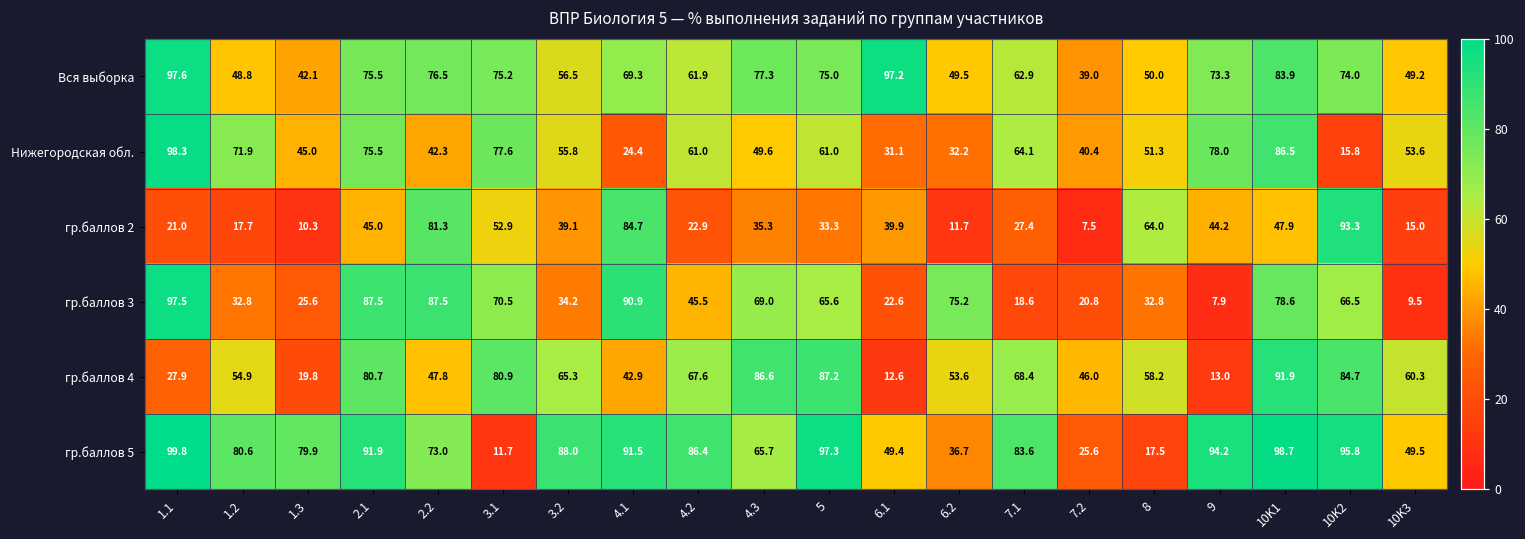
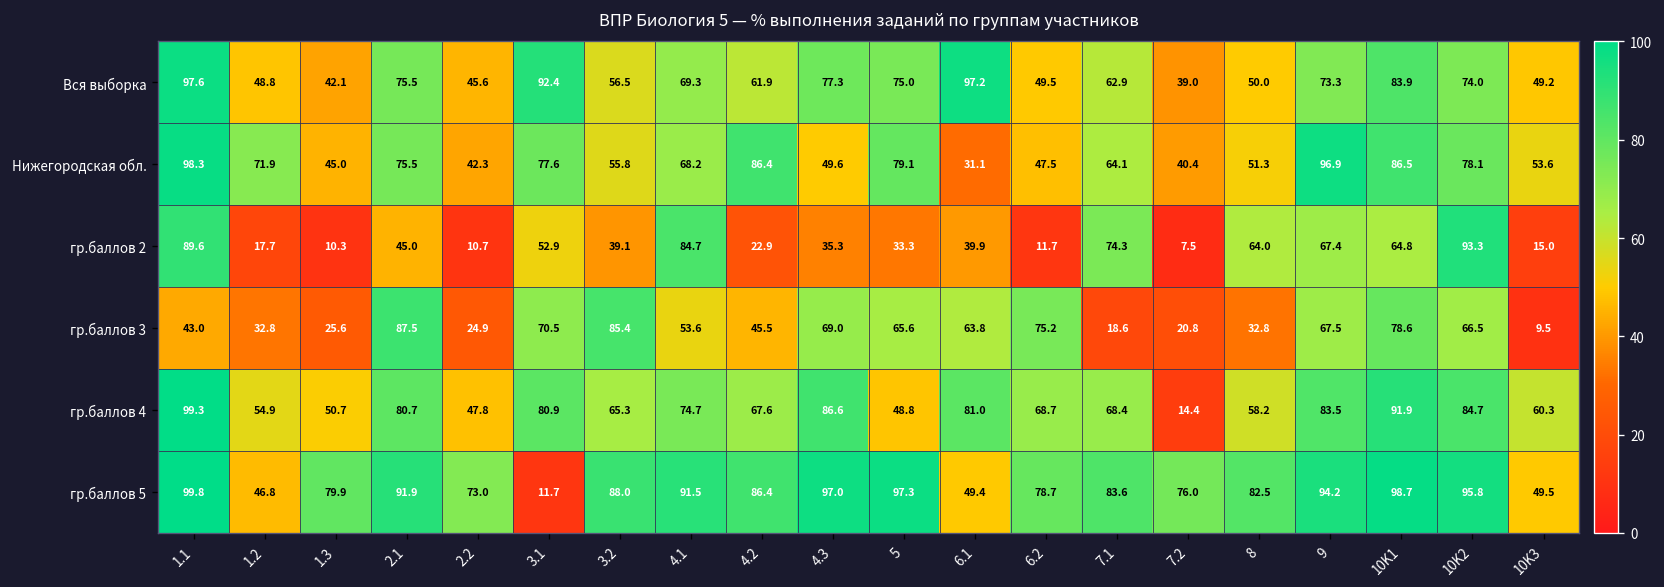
  {
    "Вся выборка": {
      "1.1": 97.6,
      "1.2": 48.8,
      "1.3": 42.1,
      "2.1": 75.5,
-     "2.2": 76.5,
-     "3.1": 75.2,
+     "2.2": 45.6,
+     "3.1": 92.4,
      "3.2": 56.5,
      "4.1": 69.3,
      "4.2": 61.9,
      "4.3": 77.3,
      "5": 75.0,
      "6.1": 97.2,
      "6.2": 49.5,
      "7.1": 62.9,
      "7.2": 39.0,
      "8": 50.0,
      "9": 73.3,
      "10K1": 83.9,
      "10K2": 74.0,
      "10K3": 49.2
    },
    "Нижегородская обл.": {
      "1.1": 98.3,
      "1.2": 71.9,
      "1.3": 45.0,
      "2.1": 75.5,
      "2.2": 42.3,
      "3.1": 77.6,
      "3.2": 55.8,
-     "4.1": 24.4,
-     "4.2": 61.0,
+     "4.1": 68.2,
+     "4.2": 86.4,
      "4.3": 49.6,
-     "5": 61.0,
+     "5": 79.1,
      "6.1": 31.1,
-     "6.2": 32.2,
+     "6.2": 47.5,
      "7.1": 64.1,
      "7.2": 40.4,
      "8": 51.3,
-     "9": 78.0,
+     "9": 96.9,
      "10K1": 86.5,
-     "10K2": 15.8,
+     "10K2": 78.1,
      "10K3": 53.6
    },
    "гр.баллов 2": {
-     "1.1": 21.0,
+     "1.1": 89.6,
      "1.2": 17.7,
      "1.3": 10.3,
      "2.1": 45.0,
-     "2.2": 81.3,
+     "2.2": 10.7,
      "3.1": 52.9,
      "3.2": 39.1,
      "4.1": 84.7,
      "4.2": 22.9,
      "4.3": 35.3,
      "5": 33.3,
      "6.1": 39.9,
      "6.2": 11.7,
-     "7.1": 27.4,
+     "7.1": 74.3,
      "7.2": 7.5,
      "8": 64.0,
-     "9": 44.2,
-     "10K1": 47.9,
+     "9": 67.4,
+     "10K1": 64.8,
      "10K2": 93.3,
      "10K3": 15.0
    },
    "гр.баллов 3": {
-     "1.1": 97.5,
+     "1.1": 43.0,
      "1.2": 32.8,
      "1.3": 25.6,
      "2.1": 87.5,
-     "2.2": 87.5,
+     "2.2": 24.9,
      "3.1": 70.5,
-     "3.2": 34.2,
-     "4.1": 90.9,
+     "3.2": 85.4,
+     "4.1": 53.6,
      "4.2": 45.5,
      "4.3": 69.0,
      "5": 65.6,
-     "6.1": 22.6,
+     "6.1": 63.8,
      "6.2": 75.2,
      "7.1": 18.6,
      "7.2": 20.8,
      "8": 32.8,
-     "9": 7.9,
+     "9": 67.5,
      "10K1": 78.6,
      "10K2": 66.5,
      "10K3": 9.5
    },
    "гр.баллов 4": {
-     "1.1": 27.9,
+     "1.1": 99.3,
      "1.2": 54.9,
-     "1.3": 19.8,
+     "1.3": 50.7,
      "2.1": 80.7,
      "2.2": 47.8,
      "3.1": 80.9,
      "3.2": 65.3,
-     "4.1": 42.9,
+     "4.1": 74.7,
      "4.2": 67.6,
      "4.3": 86.6,
-     "5": 87.2,
-     "6.1": 12.6,
-     "6.2": 53.6,
+     "5": 48.8,
+     "6.1": 81.0,
+     "6.2": 68.7,
      "7.1": 68.4,
-     "7.2": 46.0,
+     "7.2": 14.4,
      "8": 58.2,
-     "9": 13.0,
+     "9": 83.5,
      "10K1": 91.9,
      "10K2": 84.7,
      "10K3": 60.3
    },
    "гр.баллов 5": {
      "1.1": 99.8,
-     "1.2": 80.6,
+     "1.2": 46.8,
      "1.3": 79.9,
      "2.1": 91.9,
      "2.2": 73.0,
      "3.1": 11.7,
      "3.2": 88.0,
      "4.1": 91.5,
      "4.2": 86.4,
-     "4.3": 65.7,
+     "4.3": 97.0,
      "5": 97.3,
      "6.1": 49.4,
-     "6.2": 36.7,
+     "6.2": 78.7,
      "7.1": 83.6,
-     "7.2": 25.6,
-     "8": 17.5,
+     "7.2": 76.0,
+     "8": 82.5,
      "9": 94.2,
      "10K1": 98.7,
      "10K2": 95.8,
      "10K3": 49.5
    }
  }
